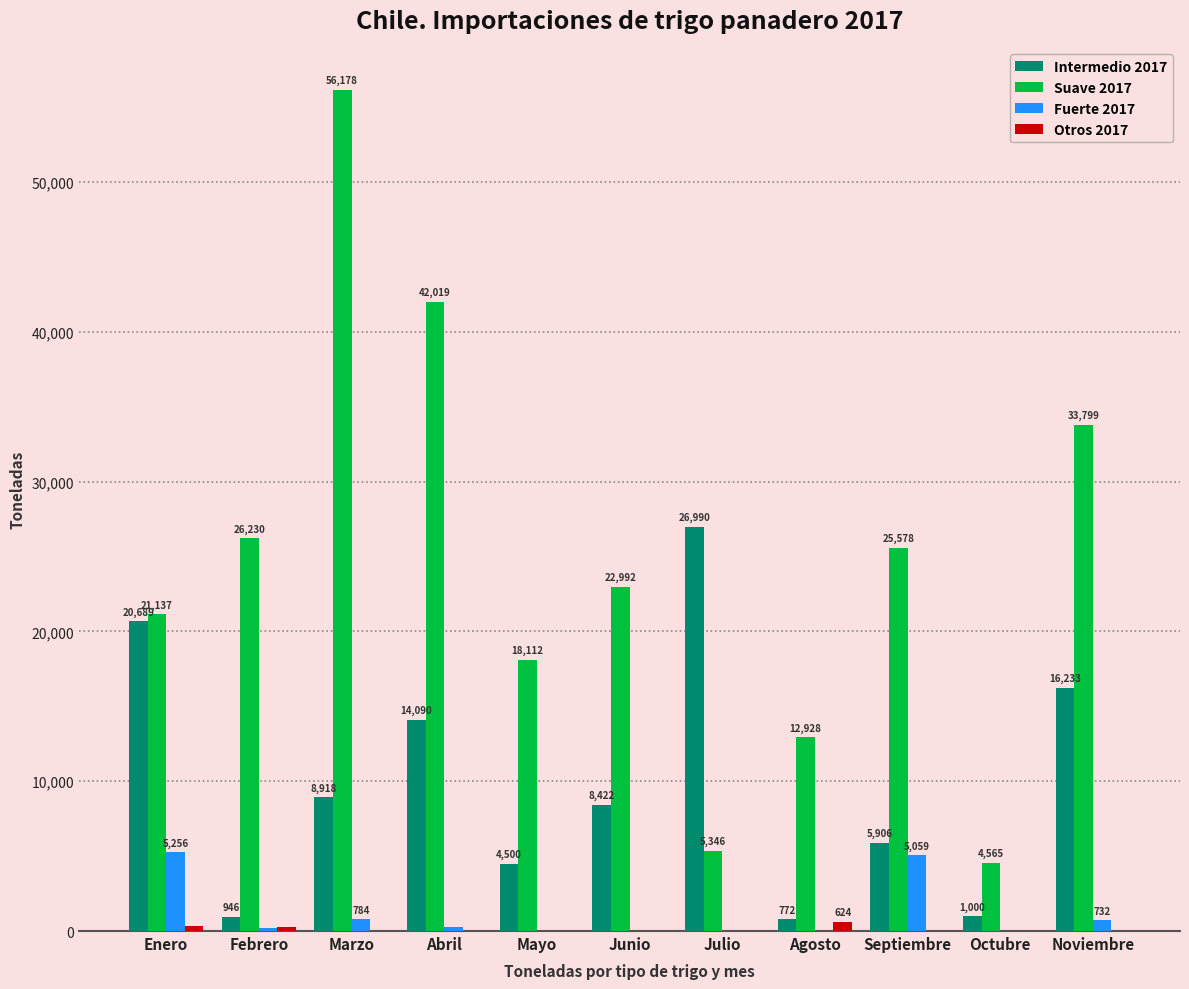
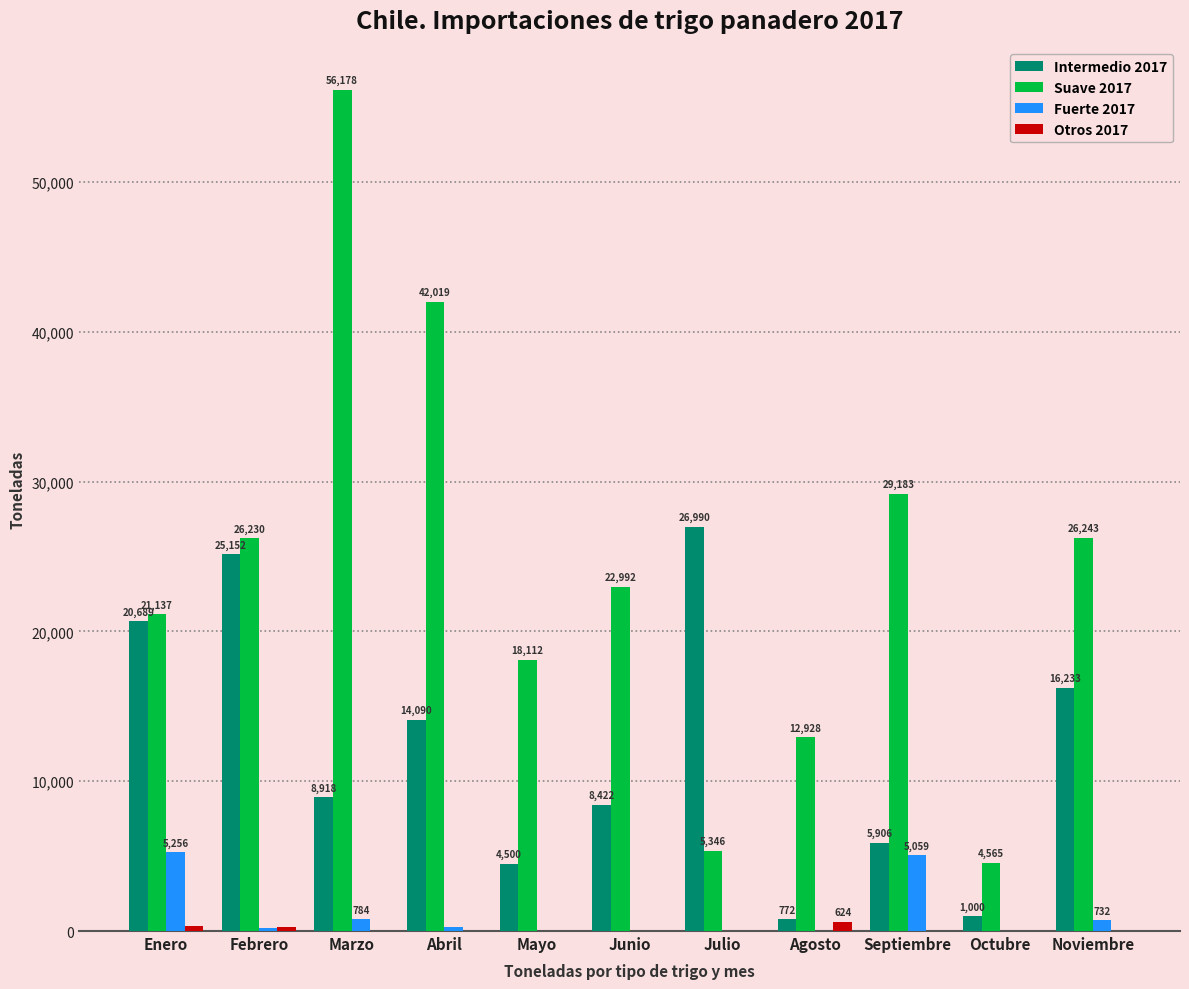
  {
    "Intermedio 2017": {
      "Enero": "20,689",
-     "Febrero": "946",
+     "Febrero": "25,152",
      "Marzo": "8,918",
      "Abril": "14,090",
      "Mayo": "4,500",
      "Junio": "8,422",
      "Julio": "26,990",
      "Agosto": "772",
      "Septiembre": "5,906",
      "Octubre": "1,000",
      "Noviembre": "16,233"
    },
    "Suave 2017": {
      "Enero": "21,137",
      "Febrero": "26,230",
      "Marzo": "56,178",
      "Abril": "42,019",
      "Mayo": "18,112",
      "Junio": "22,992",
      "Julio": "5,346",
      "Agosto": "12,928",
-     "Septiembre": "25,578",
+     "Septiembre": "29,183",
      "Octubre": "4,565",
-     "Noviembre": "33,799"
+     "Noviembre": "26,243"
    },
    "Fuerte 2017": {
      "Enero": "5,256",
      "Marzo": "784",
      "Septiembre": "5,059",
      "Noviembre": "732"
    },
    "Otros 2017": {
      "Agosto": "624"
    }
  }
